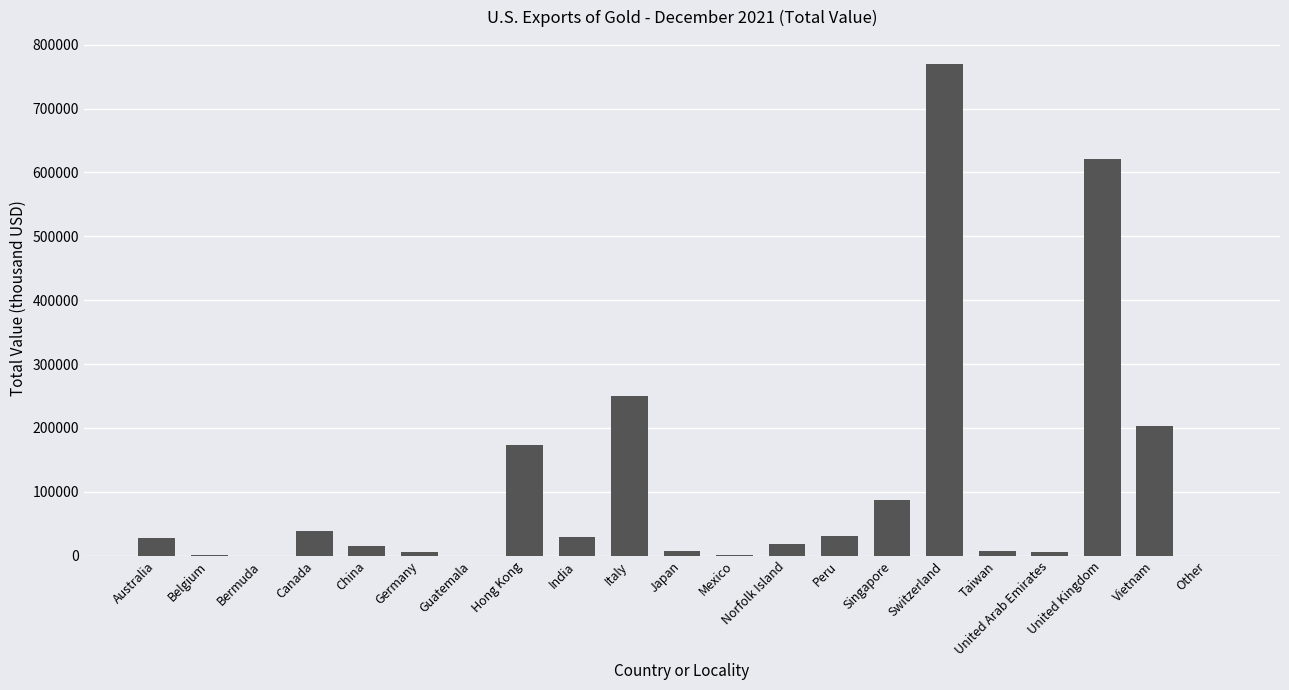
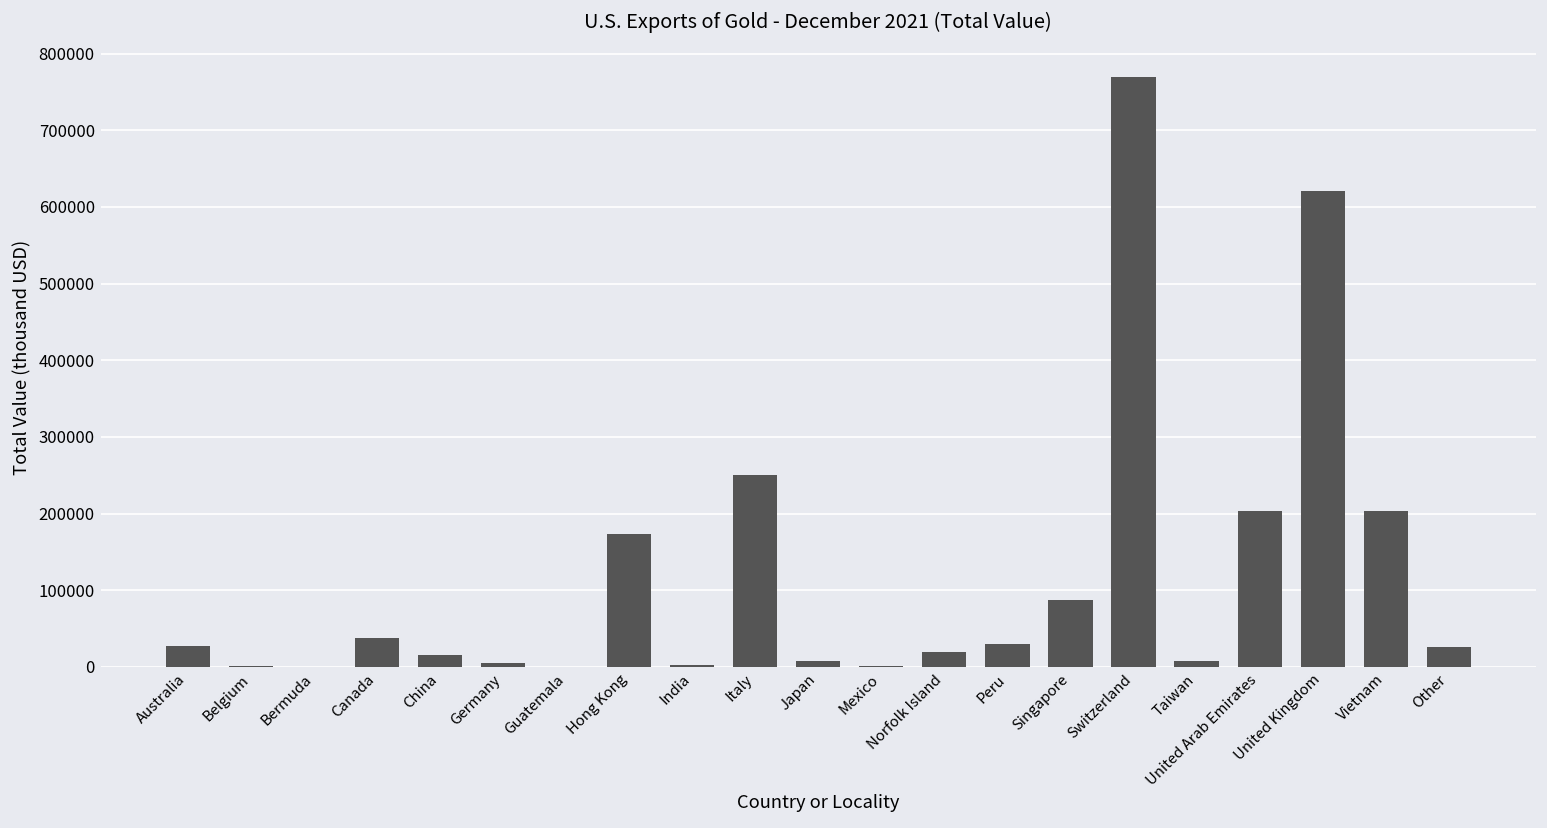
  {
    "Australia": 30000,
    "Canada": 40000,
    "China": 20000,
    "Germany": 10000,
    "Hong Kong": 170000,
-   "India": 30000,
+   "India": 0,
    "Italy": 250000,
    "Japan": 10000,
    "Norfolk Island": 20000,
    "Peru": 30000,
    "Singapore": 90000,
    "Switzerland": 770000,
    "Taiwan": 10000,
-   "United Arab Emirates": 10000,
+   "United Arab Emirates": 200000,
    "United Kingdom": 620000,
    "Vietnam": 200000,
-   "Other": 0
+   "Other": 30000
  }
